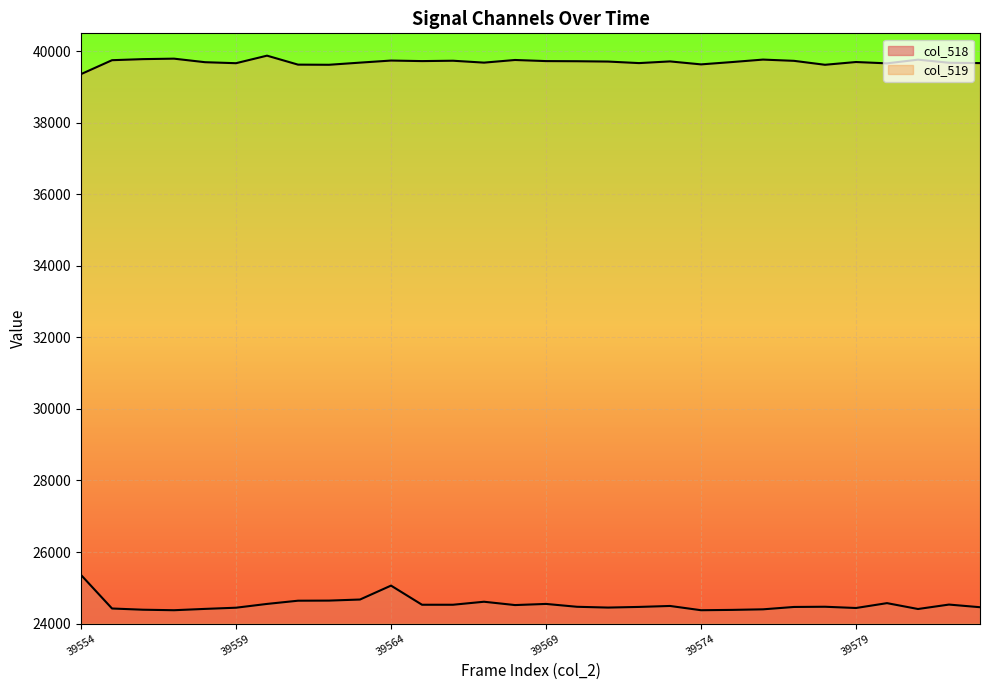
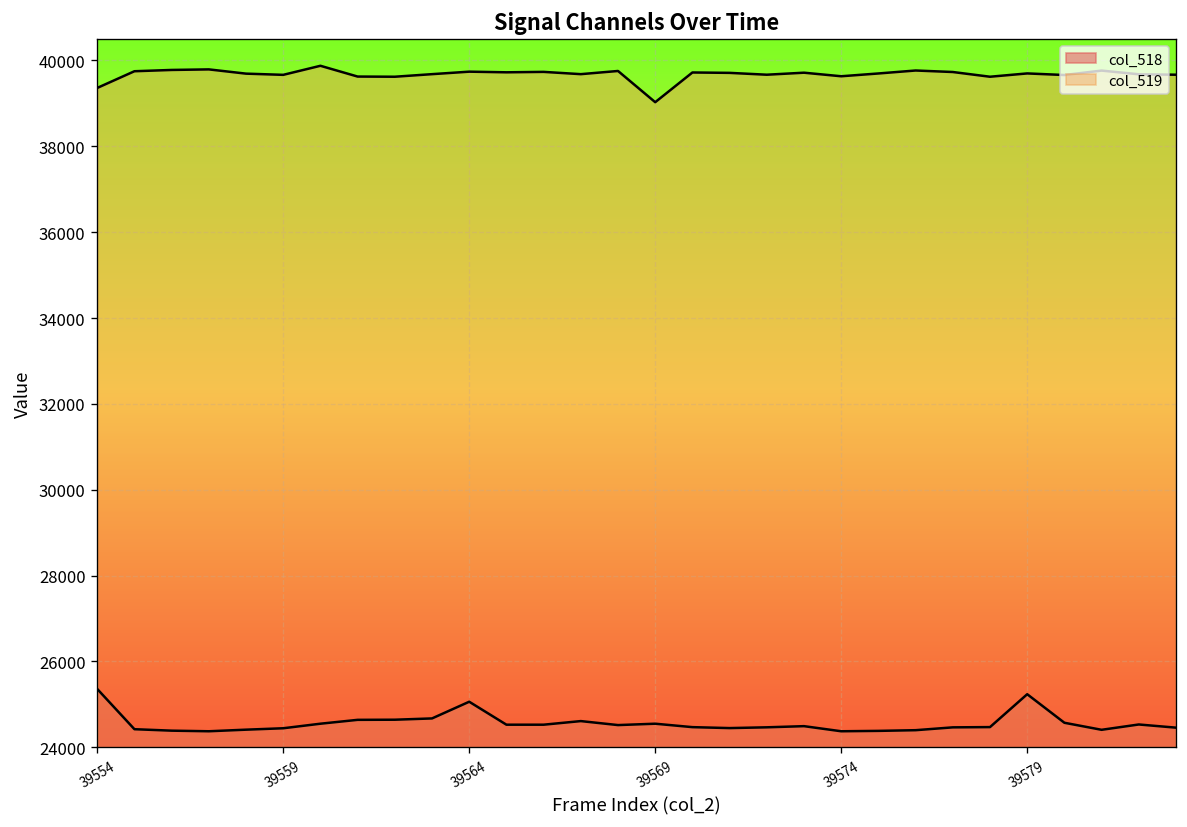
  {
    "col_518": {
      "39554": 25400,
      "39559": 24400,
      "39564": 25100,
      "39569": 24500,
      "39574": 24400,
-     "39579": 24400
+     "39579": 25200
    },
    "col_519": {
      "39554": 39400,
      "39559": 39700,
      "39564": 39700,
-     "39569": 39700,
+     "39569": 39000,
      "39574": 39600,
      "39579": 39700
    }
  }
